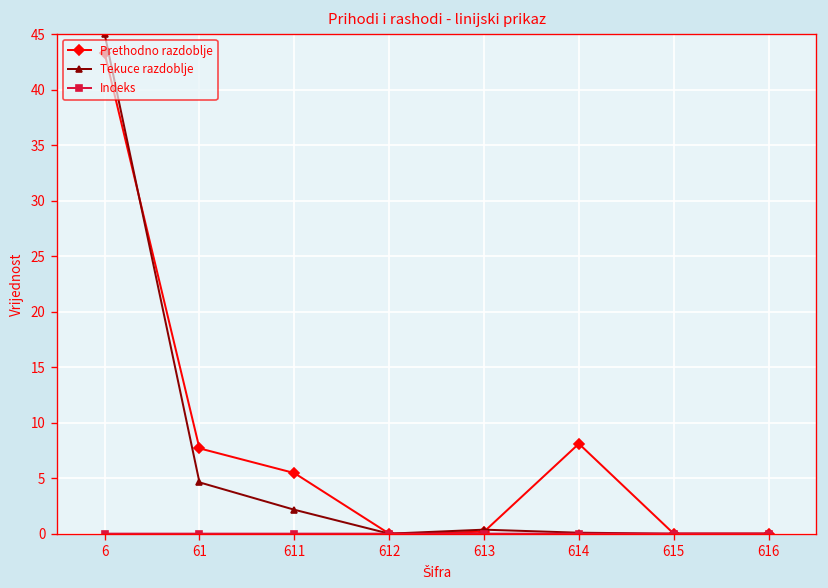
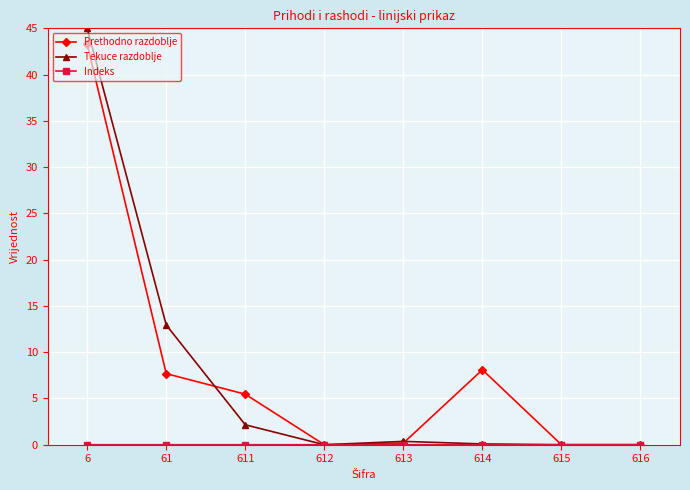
  {
    "Prethodno razdoblje": {
      "61": 8,
      "611": 5,
      "614": 8
    },
    "Tekuce razdoblje": {
      "6": 45,
-     "61": 5,
+     "61": 13,
      "611": 2
    },
    "Indeks": {
      "6": 0,
      "61": 0,
      "611": 0
    }
  }
